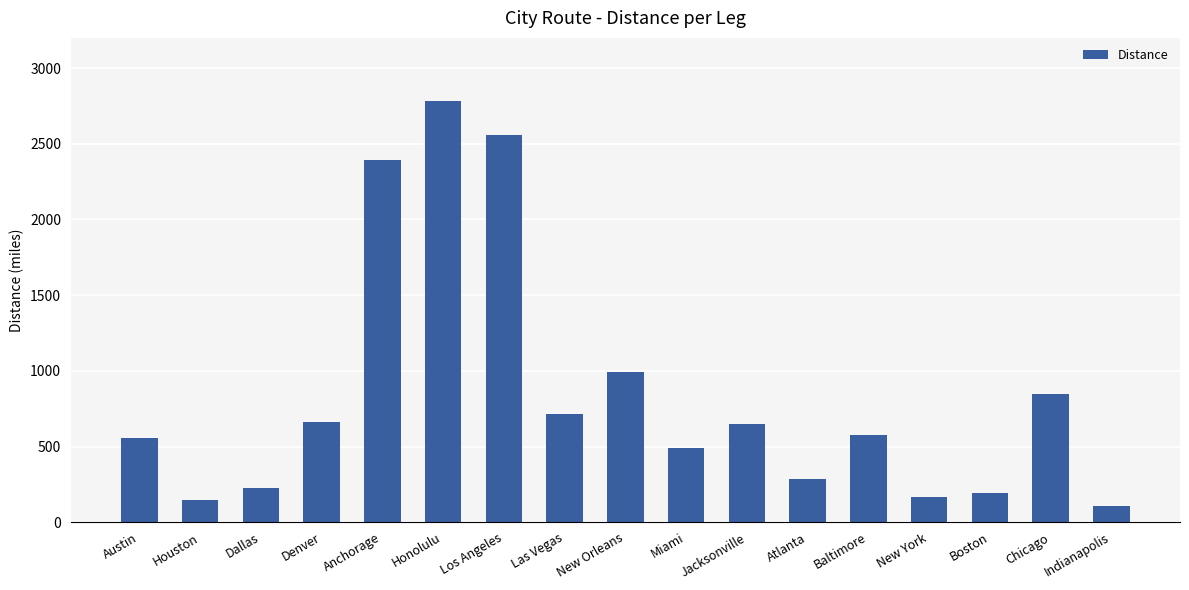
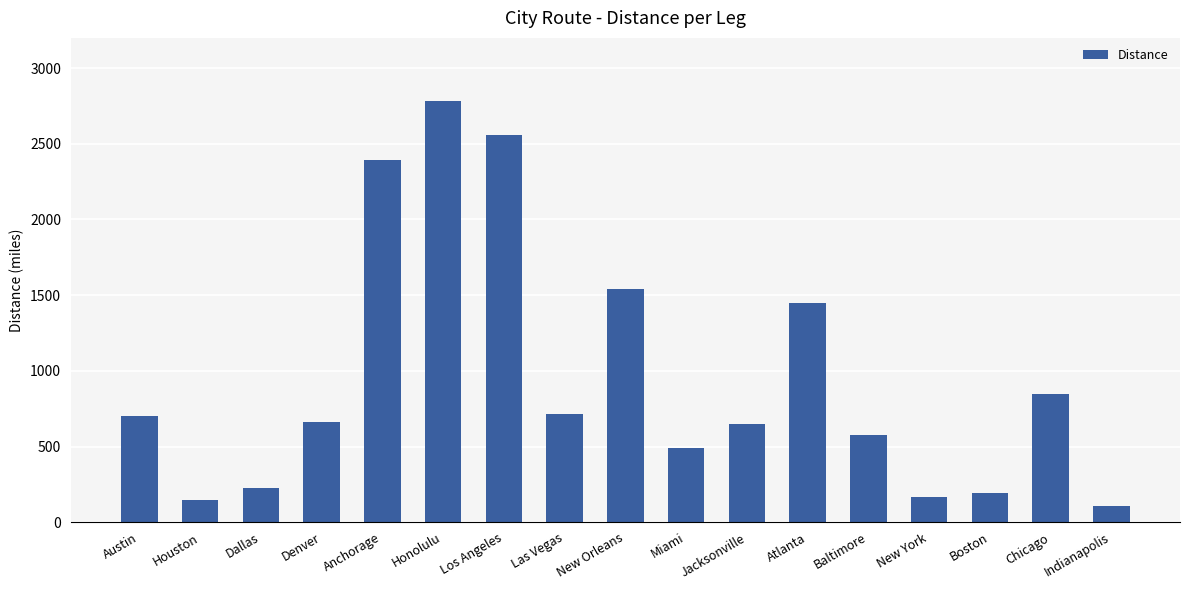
  {
-   "Austin": 560,
+   "Austin": 700,
    "Houston": 150,
    "Dallas": 230,
    "Denver": 660,
    "Anchorage": 2390,
    "Honolulu": 2780,
    "Los Angeles": 2560,
    "Las Vegas": 720,
-   "New Orleans": 990,
+   "New Orleans": 1540,
    "Miami": 490,
    "Jacksonville": 650,
-   "Atlanta": 280,
+   "Atlanta": 1450,
    "Baltimore": 580,
    "New York": 170,
    "Boston": 190,
    "Chicago": 850,
    "Indianapolis": 110
  }
